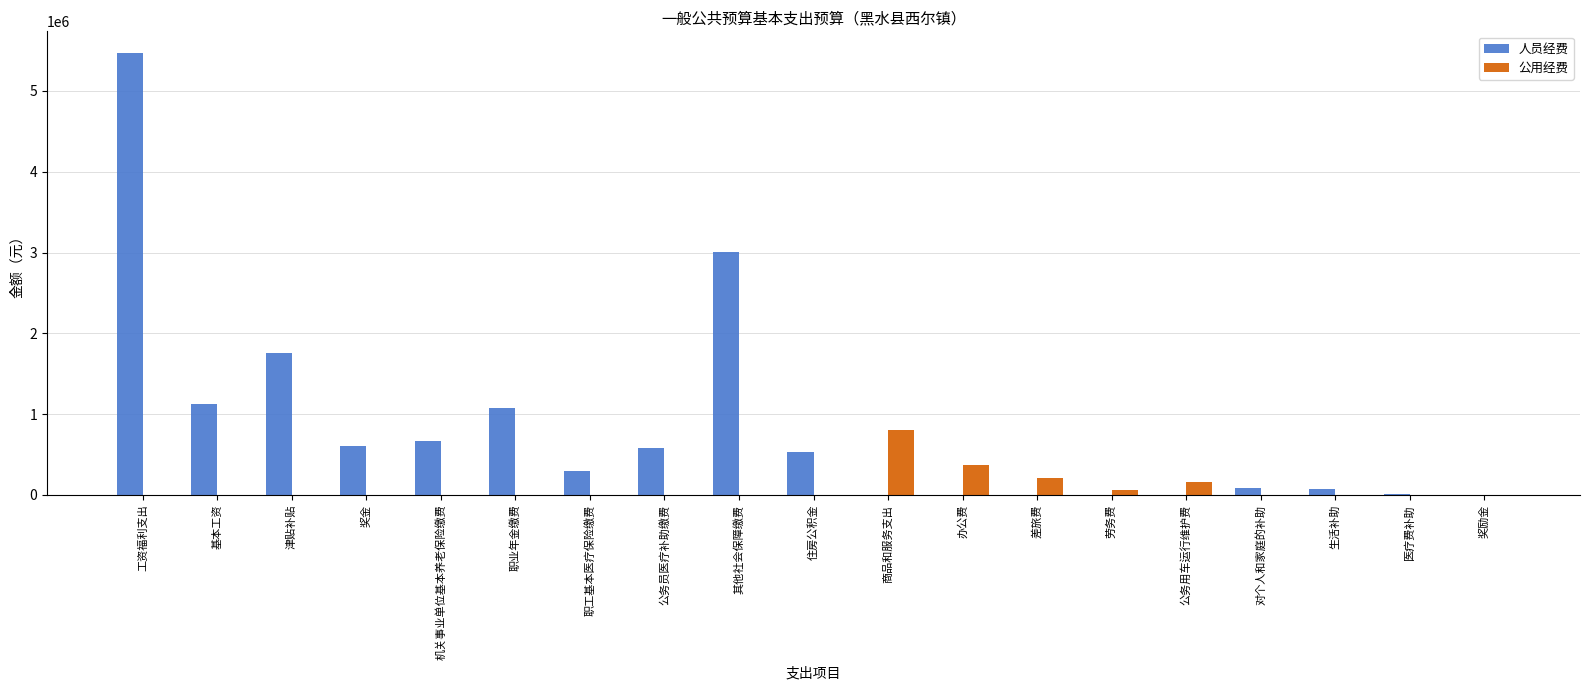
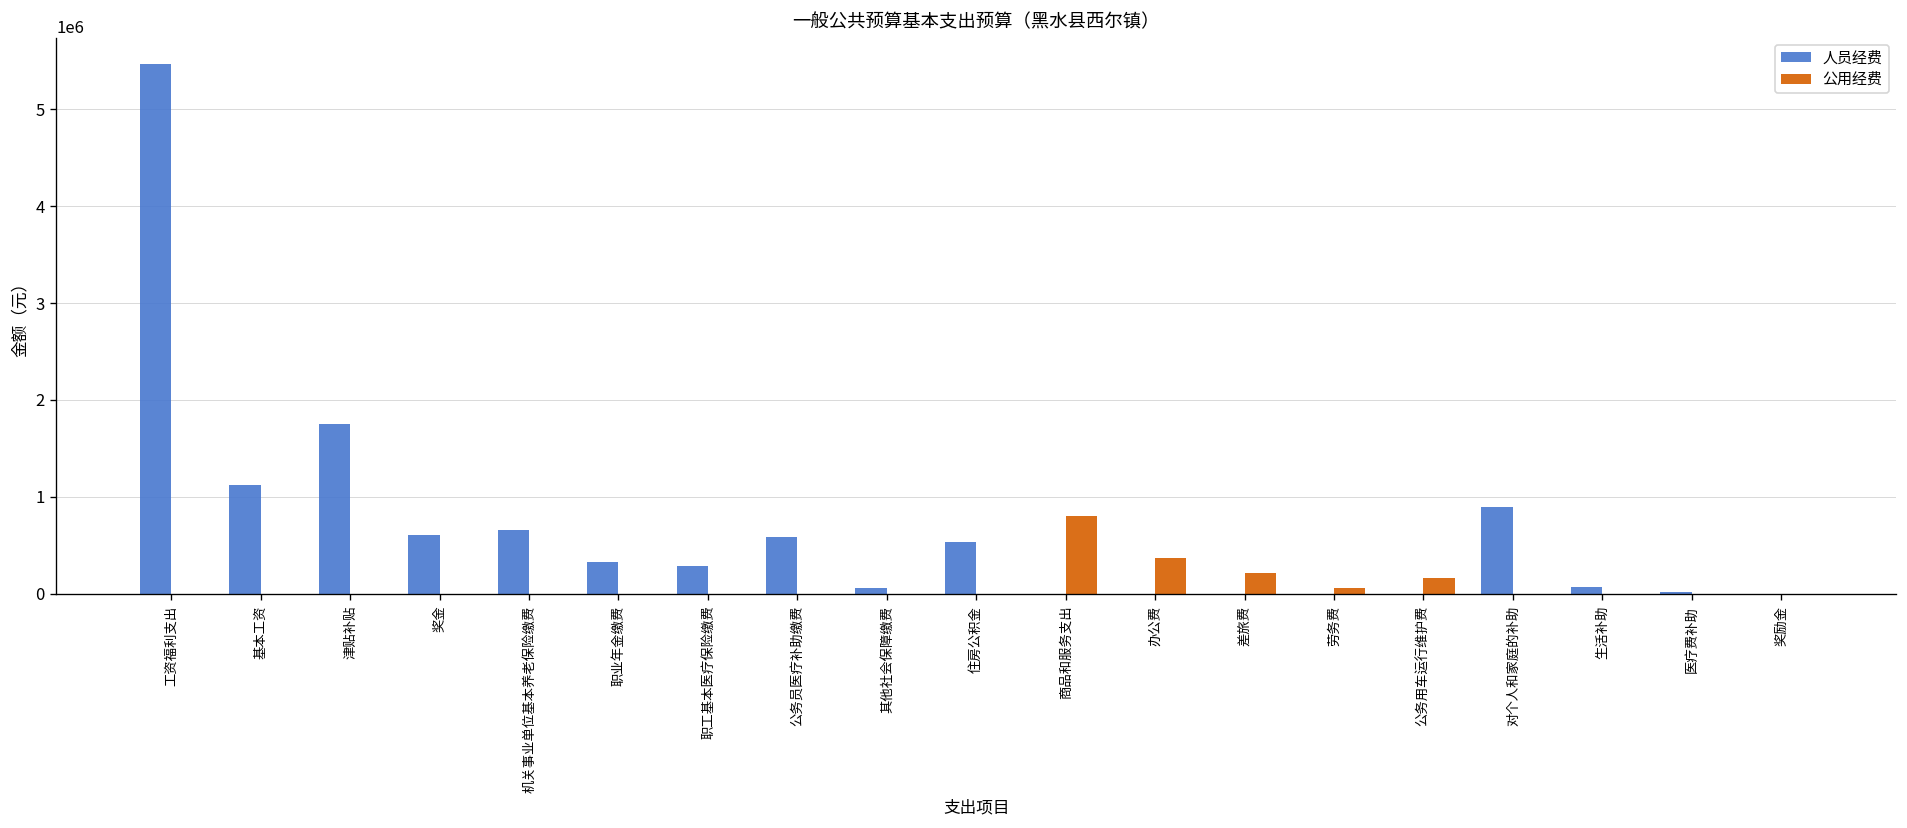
  {
    "人员经费": {
      "工资福利支出": 5500000,
      "基本工资": 1100000,
      "津贴补贴": 1800000,
      "奖金": 600000,
      "机关事业单位基本养老保险缴费": 700000,
-     "职业年金缴费": 1100000,
+     "职业年金缴费": 300000,
      "职工基本医疗保险缴费": 300000,
      "公务员医疗补助缴费": 600000,
-     "其他社会保障缴费": 3000000,
+     "其他社会保障缴费": 100000,
      "住房公积金": 500000,
      "商品和服务支出": 0,
      "办公费": 0,
      "差旅费": 0,
      "劳务费": 0,
      "公务用车运行维护费": 0,
-     "对个人和家庭的补助": 100000,
+     "对个人和家庭的补助": 900000,
      "生活补助": 100000
    },
    "公用经费": {
      "工资福利支出": 0,
      "基本工资": 0,
      "津贴补贴": 0,
      "奖金": 0,
      "机关事业单位基本养老保险缴费": 0,
      "职业年金缴费": 0,
      "职工基本医疗保险缴费": 0,
      "公务员医疗补助缴费": 0,
      "其他社会保障缴费": 0,
      "住房公积金": 0,
      "商品和服务支出": 800000,
      "办公费": 400000,
      "差旅费": 200000,
      "劳务费": 100000,
      "公务用车运行维护费": 200000,
      "对个人和家庭的补助": 0,
      "生活补助": 0,
      "医疗费补助": 0,
      "奖励金": 0
    }
  }
